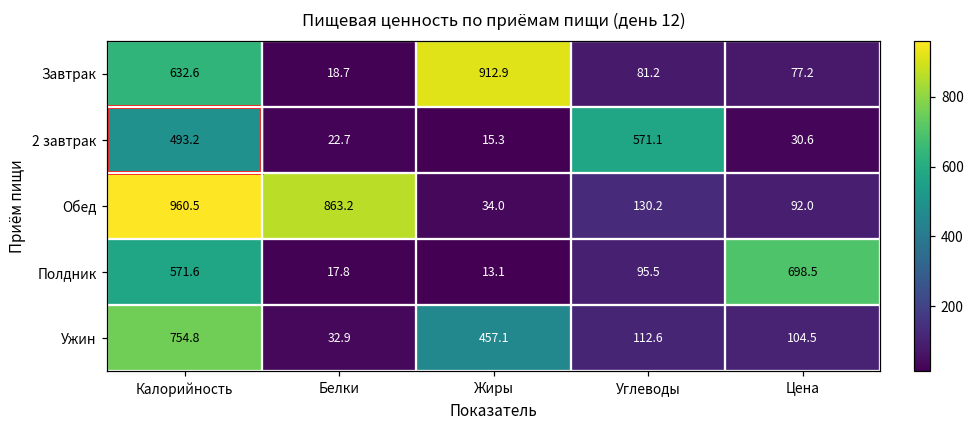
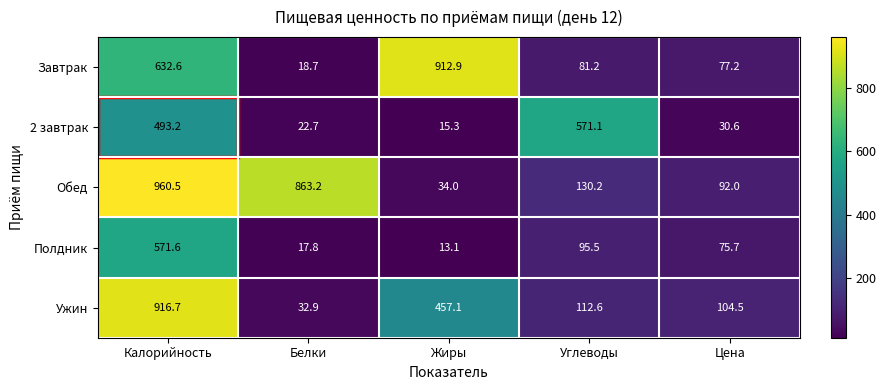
  {
    "Завтрак": {
      "Калорийность": 632.6,
      "Белки": 18.7,
      "Жиры": 912.9,
      "Углеводы": 81.2,
      "Цена": 77.2
    },
    "2 завтрак": {
      "Калорийность": 493.2,
      "Белки": 22.7,
      "Жиры": 15.3,
      "Углеводы": 571.1,
      "Цена": 30.6
    },
    "Обед": {
      "Калорийность": 960.5,
      "Белки": 863.2,
      "Жиры": 34.0,
      "Углеводы": 130.2,
      "Цена": 92.0
    },
    "Полдник": {
      "Калорийность": 571.6,
      "Белки": 17.8,
      "Жиры": 13.1,
      "Углеводы": 95.5,
-     "Цена": 698.5
+     "Цена": 75.7
    },
    "Ужин": {
-     "Калорийность": 754.8,
+     "Калорийность": 916.7,
      "Белки": 32.9,
      "Жиры": 457.1,
      "Углеводы": 112.6,
      "Цена": 104.5
    }
  }
